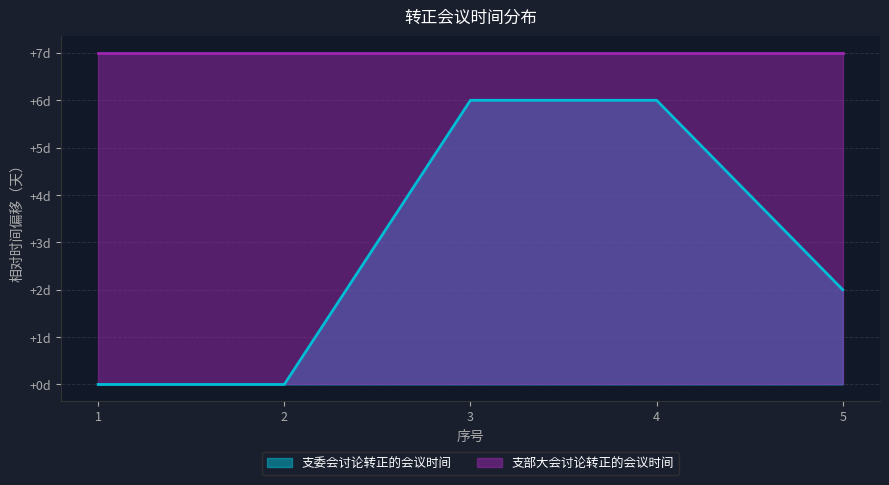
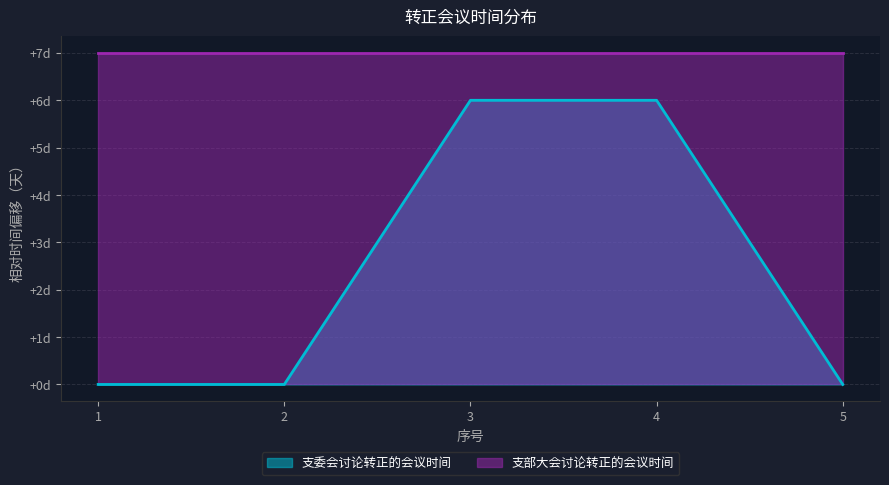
  {
    "支委会讨论转正的会议时间": {
      "1": "+0.0d",
      "2": "+0.0d",
      "3": "+6.0d",
      "4": "+6.0d",
-     "5": "+2.0d"
+     "5": "+0.0d"
    },
    "支部大会讨论转正的会议时间": {
      "1": "+7.0d",
      "2": "+7.0d",
      "3": "+7.0d",
      "4": "+7.0d",
      "5": "+7.0d"
    }
  }
